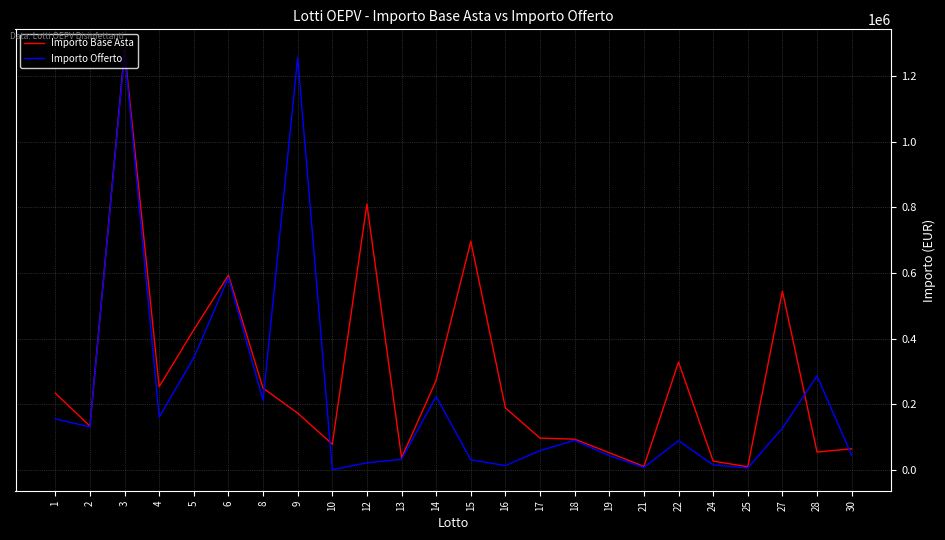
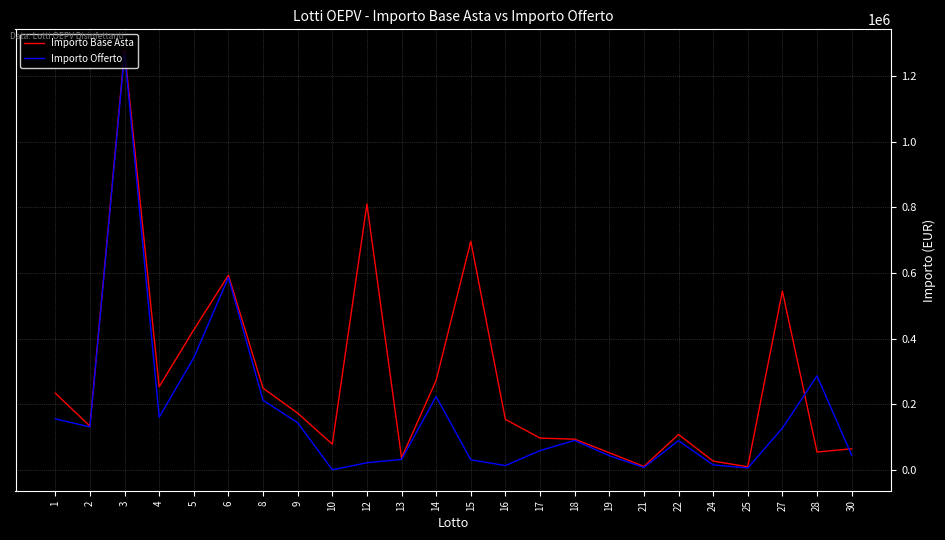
  {
    "Importo Base Asta": {
      "1": 230000,
      "4": 250000,
      "5": 430000,
      "8": 250000,
      "9": 170000,
      "10": 80000,
      "12": 810000,
      "14": 270000,
      "15": 700000,
-     "16": 190000,
+     "16": 150000,
      "17": 100000,
      "19": 50000,
-     "22": 330000,
+     "22": 110000,
      "24": 30000,
      "27": 540000,
      "28": 50000,
      "30": 60000
    },
    "Importo Offerto": {
      "1": 160000,
      "4": 160000,
      "5": 340000,
      "8": 210000,
-     "9": 1260000,
+     "9": 140000,
      "10": 0,
      "12": 20000,
      "14": 220000,
      "15": 30000,
      "16": 10000,
      "17": 60000,
      "19": 40000,
      "22": 90000,
      "24": 10000,
      "27": 130000,
      "28": 290000,
      "30": 40000
    }
  }
